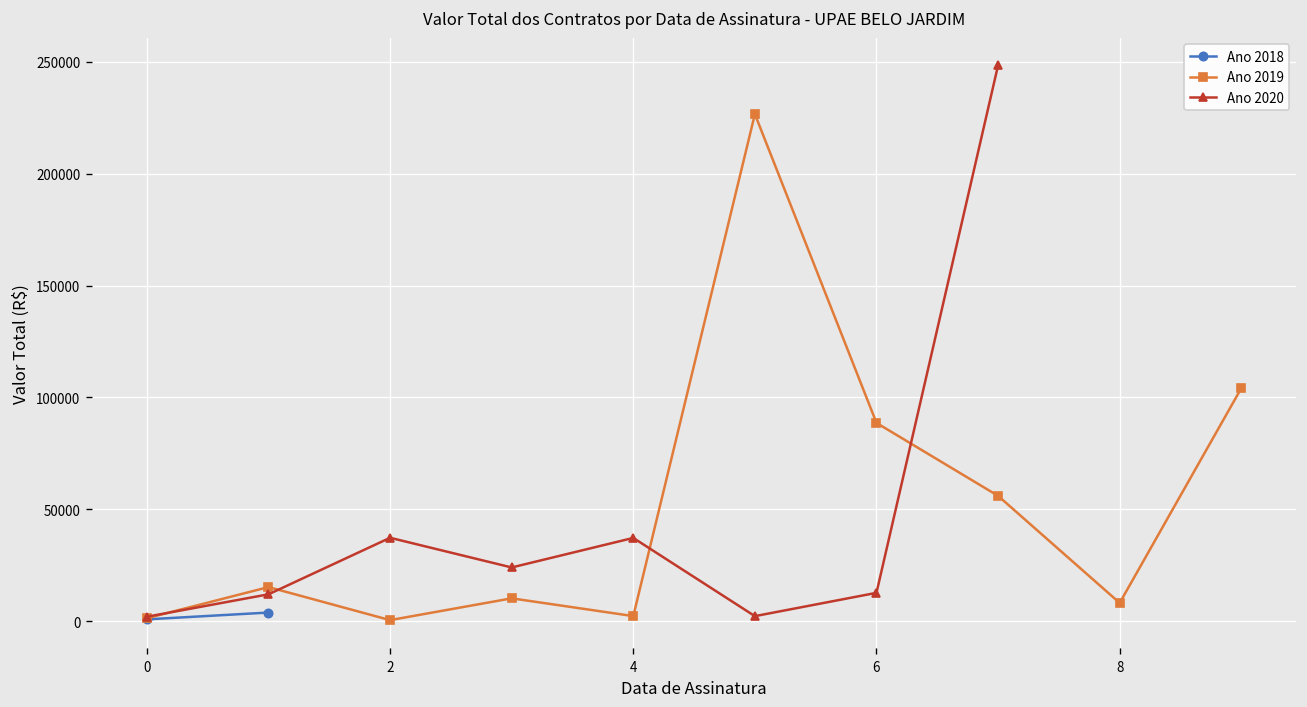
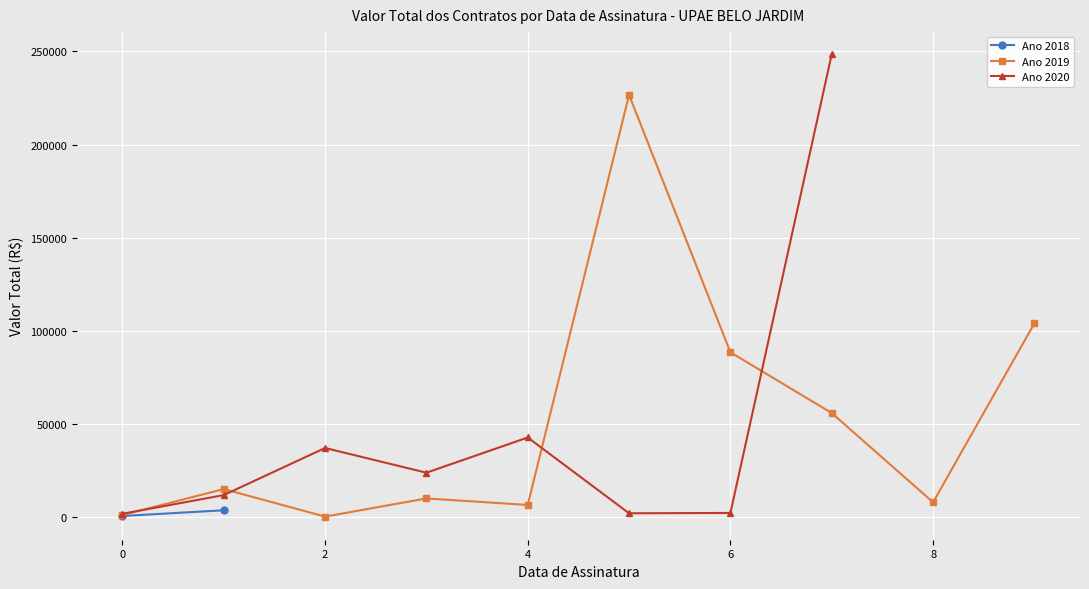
  {
    "Ano 2019": {
      "2": 0,
-     "4": 2000,
+     "4": 7000,
      "6": 89000,
      "8": 8000
    },
    "Ano 2020": {
      "2": 37000,
-     "4": 37000,
-     "6": 13000
+     "4": 43000,
+     "6": 2000
    }
  }
